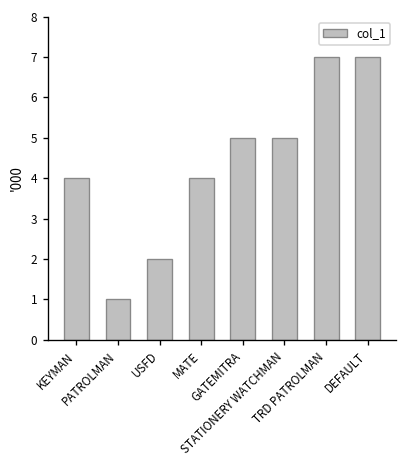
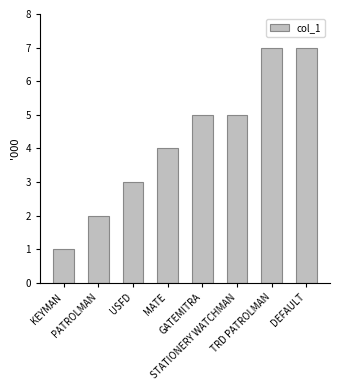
  {
-   "KEYMAN": 4,
-   "PATROLMAN": 1,
-   "USFD": 2,
+   "KEYMAN": 1,
+   "PATROLMAN": 2,
+   "USFD": 3,
    "MATE": 4,
    "GATEMITRA": 5,
    "STATIONERY WATCHMAN": 5,
    "TRD PATROLMAN": 7,
    "DEFAULT": 7
  }
